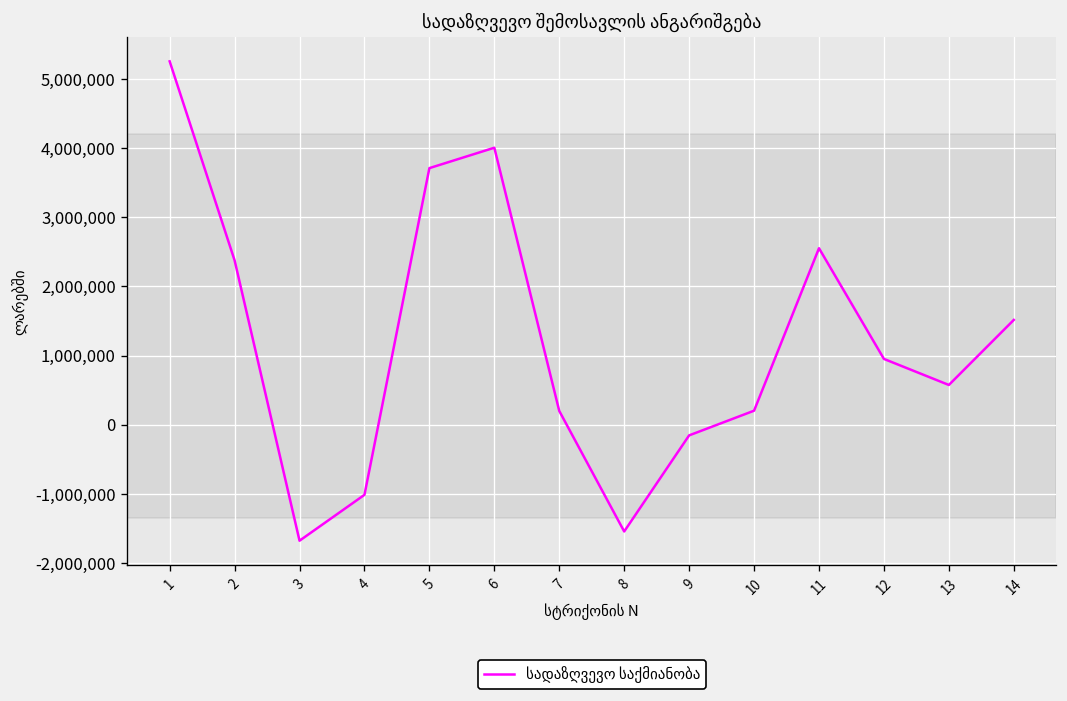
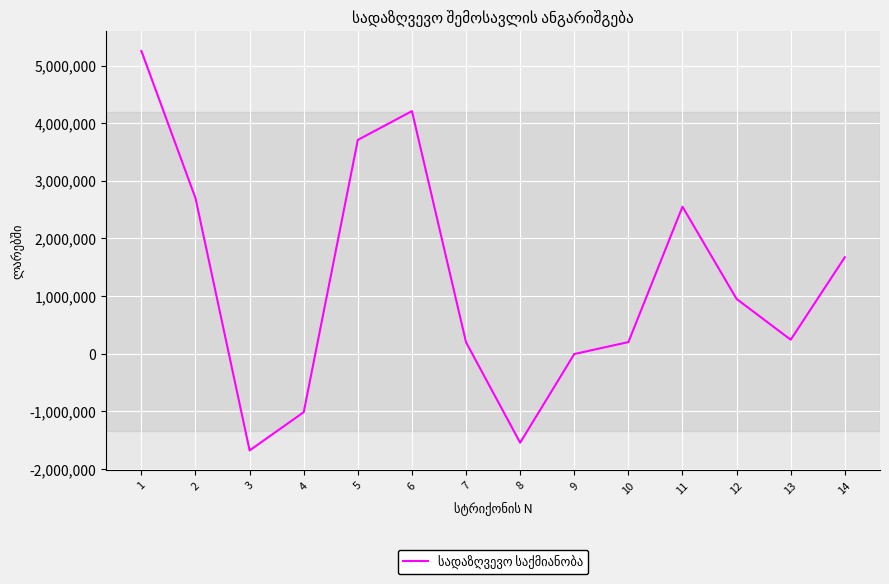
  {
    "1": "5,300,000",
-   "2": "2,400,000",
+   "2": "2,700,000",
    "3": "-1,700,000",
    "4": "-1,000,000",
    "5": "3,700,000",
-   "6": "4,000,000",
+   "6": "4,200,000",
    "7": "200,000",
    "8": "-1,500,000",
-   "9": "-200,000",
+   "9": "0",
    "10": "200,000",
    "11": "2,600,000",
    "12": "1,000,000",
-   "13": "600,000",
-   "14": "1,500,000"
+   "13": "200,000",
+   "14": "1,700,000"
  }
